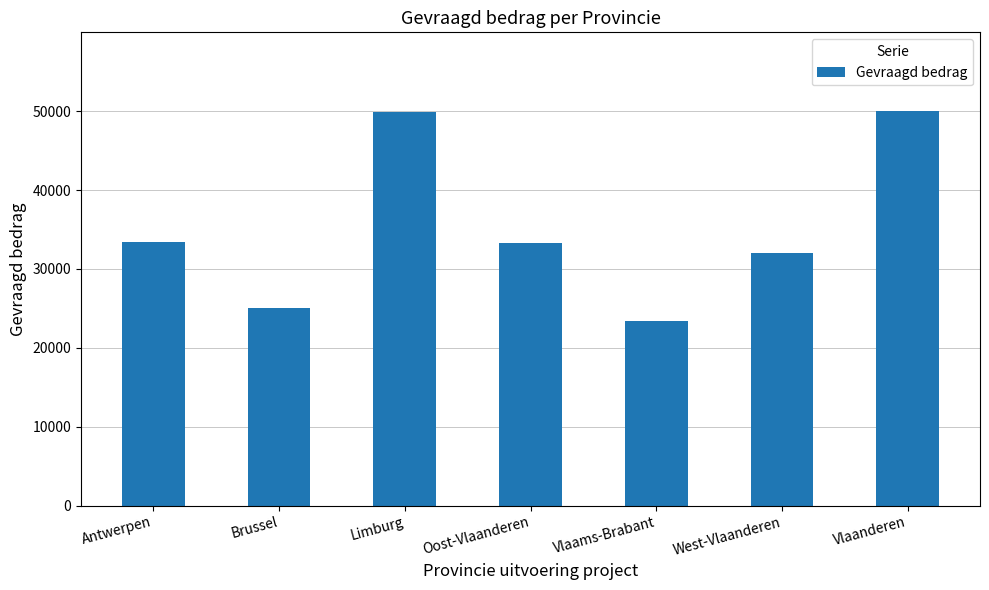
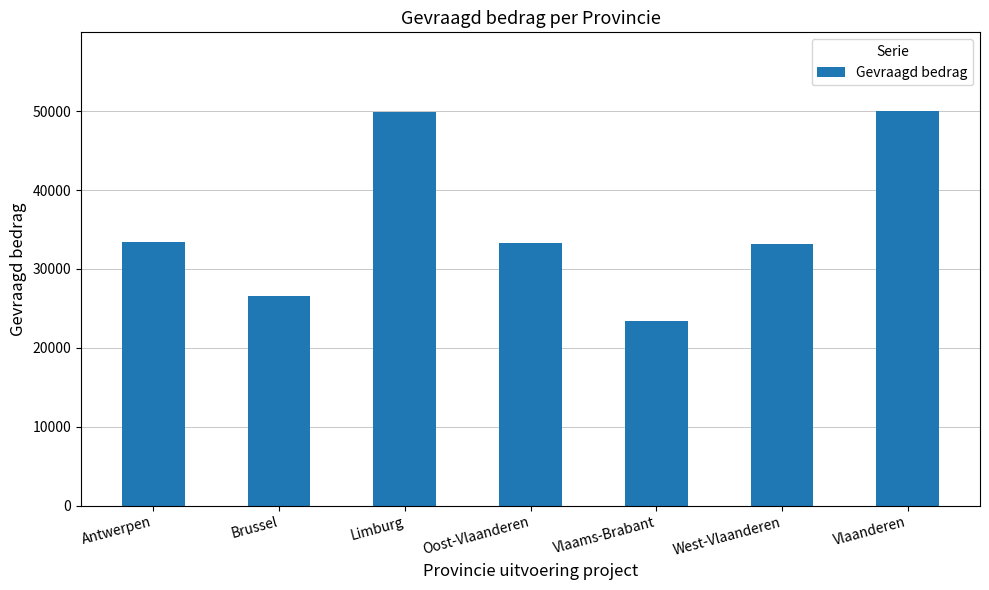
  {
    "Antwerpen": 33000,
-   "Brussel": 25000,
+   "Brussel": 27000,
    "Limburg": 50000,
    "Oost-Vlaanderen": 33000,
    "Vlaams-Brabant": 23000,
-   "West-Vlaanderen": 32000,
+   "West-Vlaanderen": 33000,
    "Vlaanderen": 50000
  }
